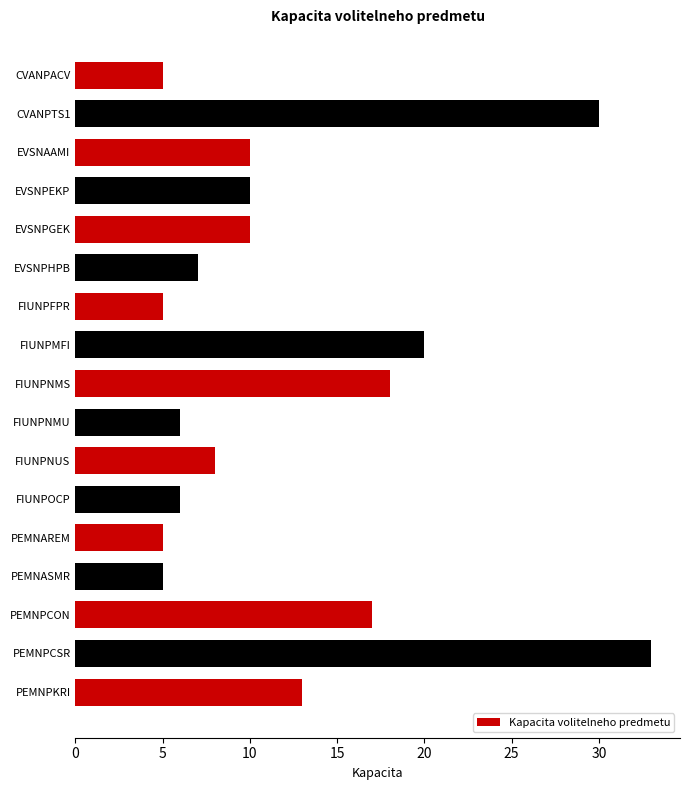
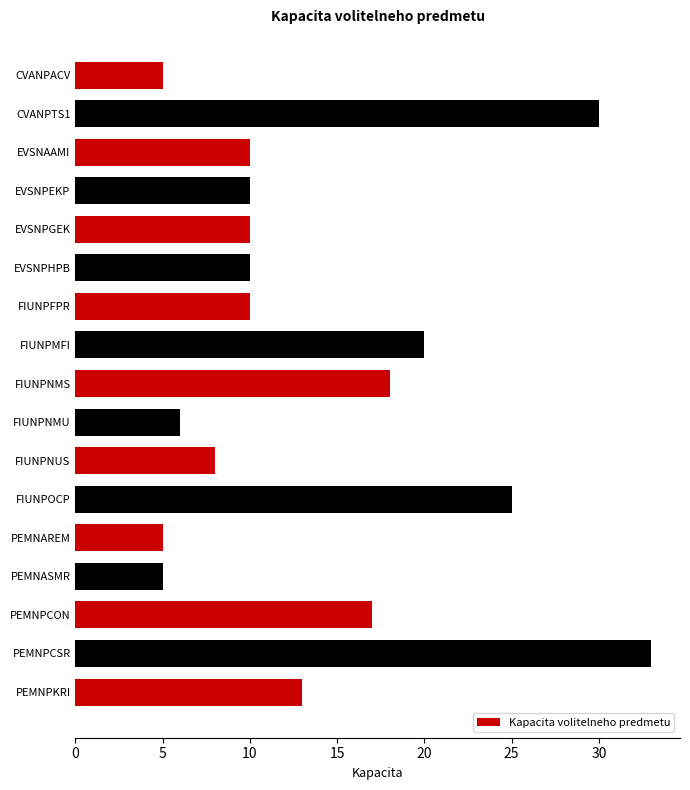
  {
    "CVANPACV": 5,
    "CVANPTS1": 30,
    "EVSNAAMI": 10,
    "EVSNPEKP": 10,
    "EVSNPGEK": 10,
-   "EVSNPHPB": 7,
-   "FIUNPFPR": 5,
+   "EVSNPHPB": 10,
+   "FIUNPFPR": 10,
    "FIUNPMFI": 20,
    "FIUNPNMS": 18,
    "FIUNPNMU": 6,
    "FIUNPNUS": 8,
-   "FIUNPOCP": 6,
+   "FIUNPOCP": 25,
    "PEMNAREM": 5,
    "PEMNASMR": 5,
    "PEMNPCON": 17,
    "PEMNPCSR": 33,
    "PEMNPKRI": 13
  }
